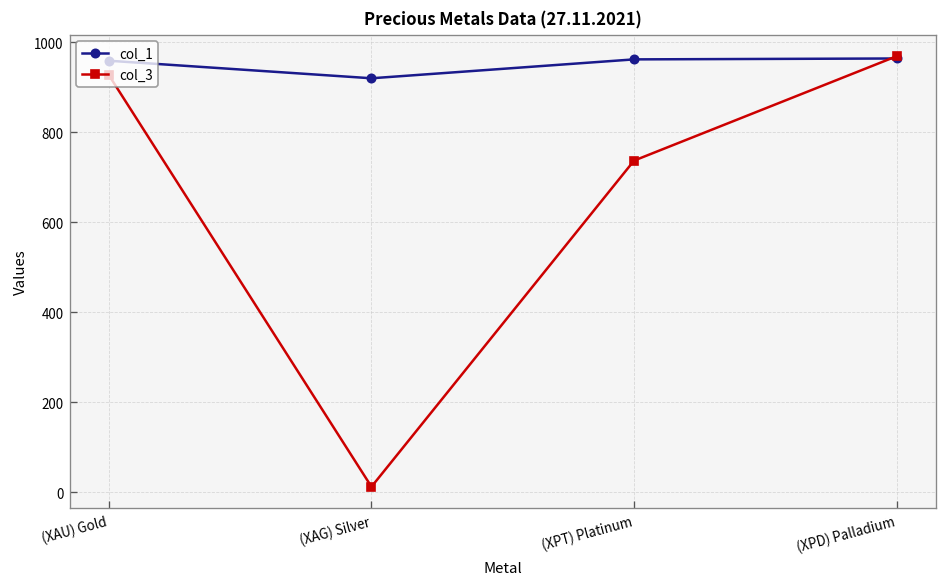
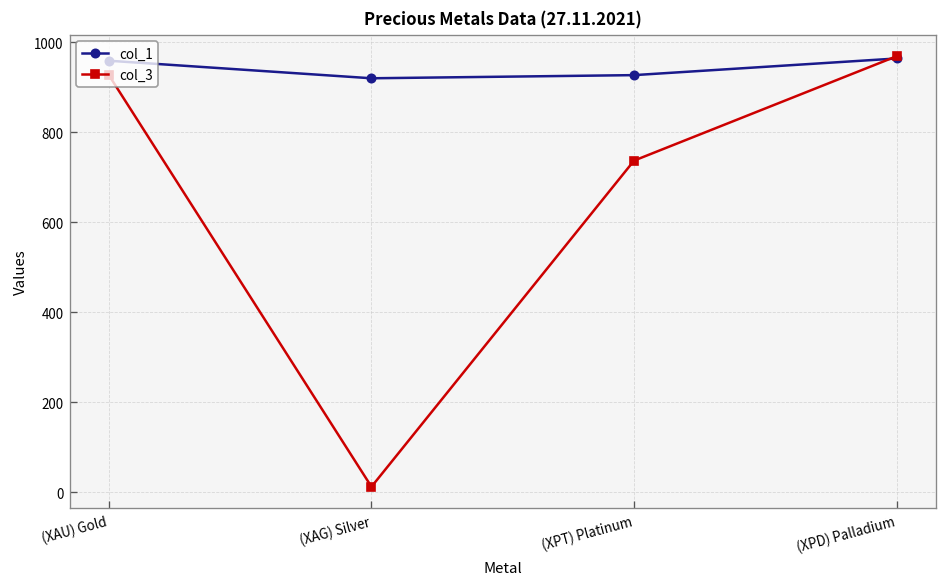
  {
    "col_1": {
      "(XAG) Silver": 920,
-     "(XPT) Platinum": 960
+     "(XPT) Platinum": 930
    },
    "col_3": {
      "(XAG) Silver": 10,
      "(XPT) Platinum": 740
    }
  }
